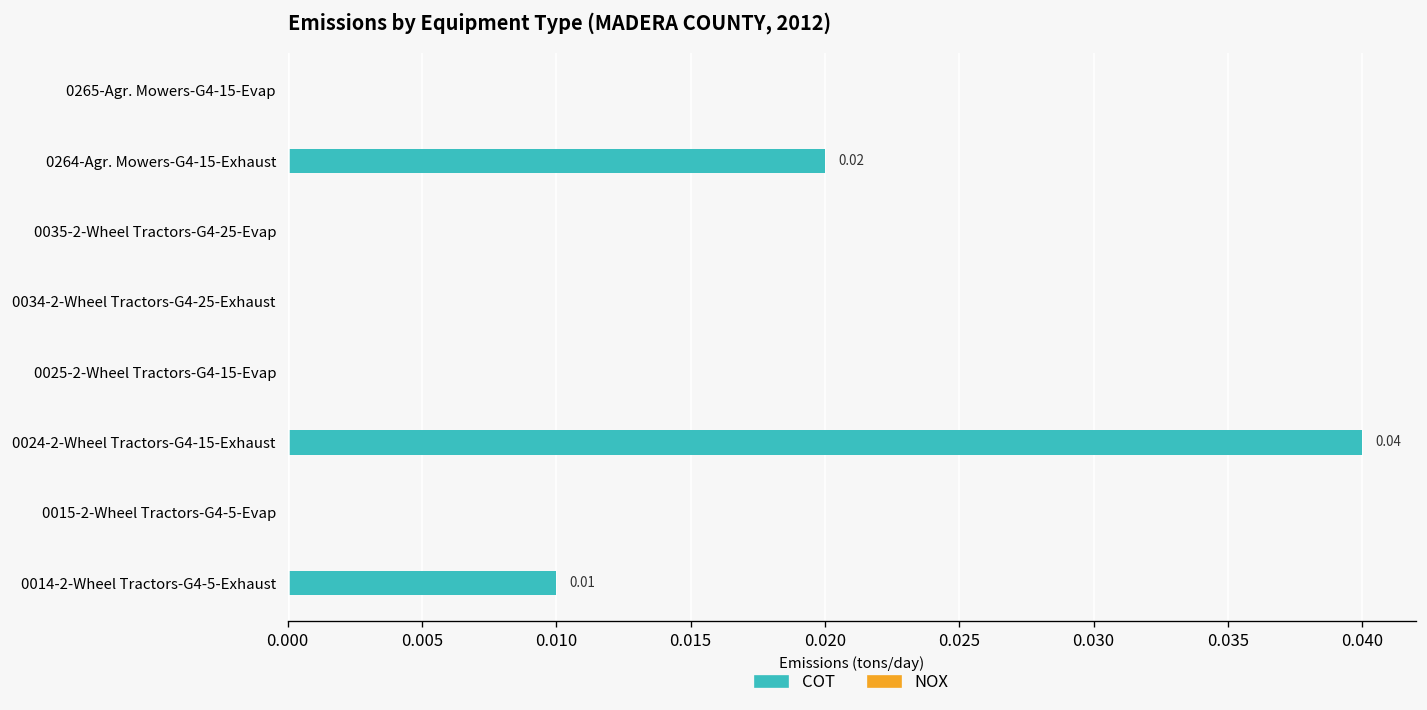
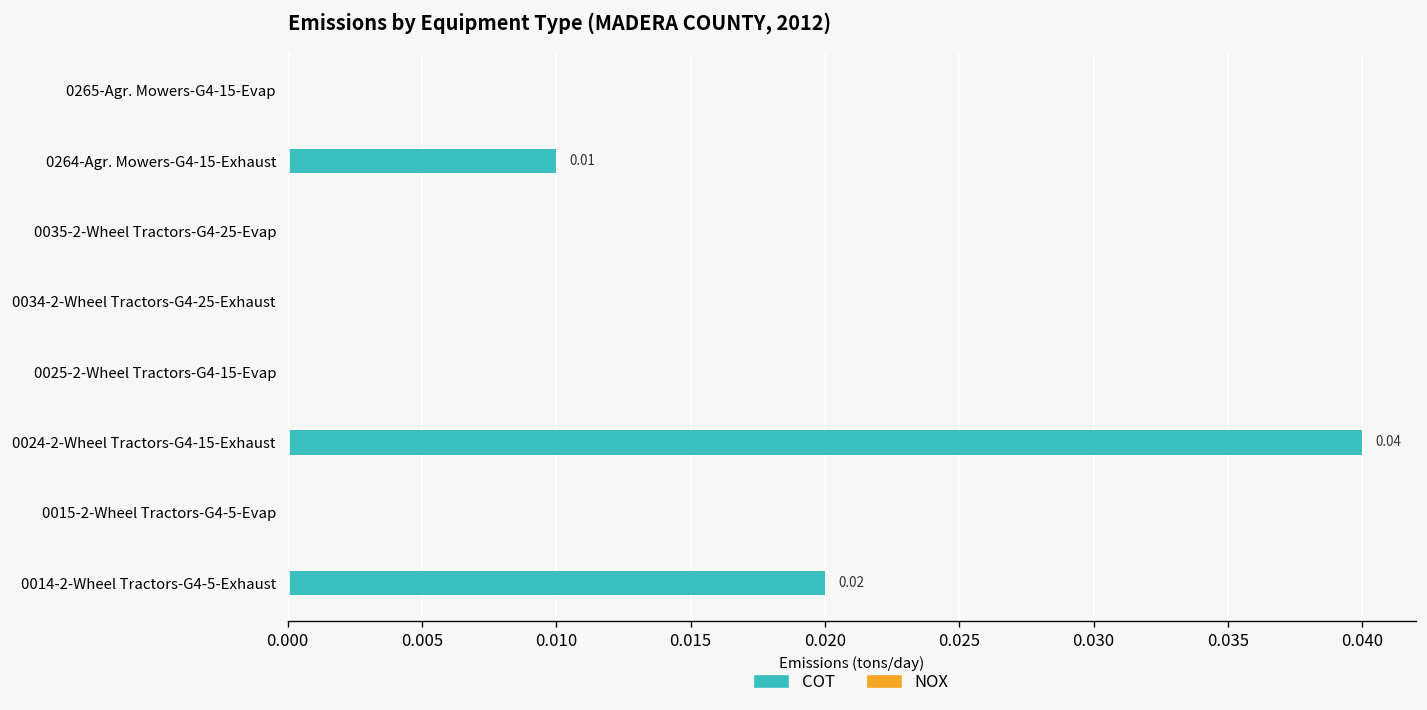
  {
    "COT": {
-     "0264-Agr. Mowers-G4-15-Exhaust": 0.02,
+     "0264-Agr. Mowers-G4-15-Exhaust": 0.01,
      "0024-2-Wheel Tractors-G4-15-Exhaust": 0.04,
-     "0014-2-Wheel Tractors-G4-5-Exhaust": 0.01
+     "0014-2-Wheel Tractors-G4-5-Exhaust": 0.02
    },
    "NOX": {
      "0265-Agr. Mowers-G4-15-Evap": 0.0000,
      "0264-Agr. Mowers-G4-15-Exhaust": 0.0000,
      "0035-2-Wheel Tractors-G4-25-Evap": 0.0000,
      "0034-2-Wheel Tractors-G4-25-Exhaust": 0.0000,
      "0025-2-Wheel Tractors-G4-15-Evap": 0.0000,
      "0024-2-Wheel Tractors-G4-15-Exhaust": 0.0000,
      "0015-2-Wheel Tractors-G4-5-Evap": 0.0000,
      "0014-2-Wheel Tractors-G4-5-Exhaust": 0.0000
    }
  }
